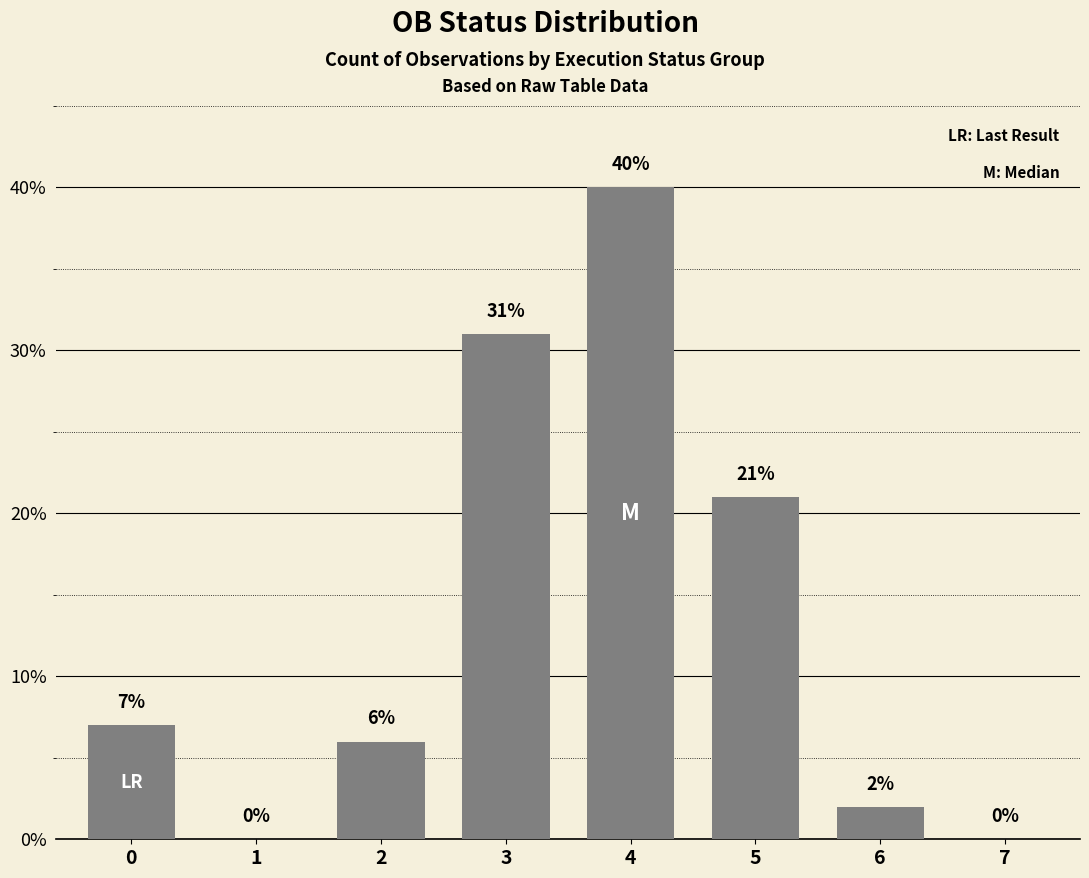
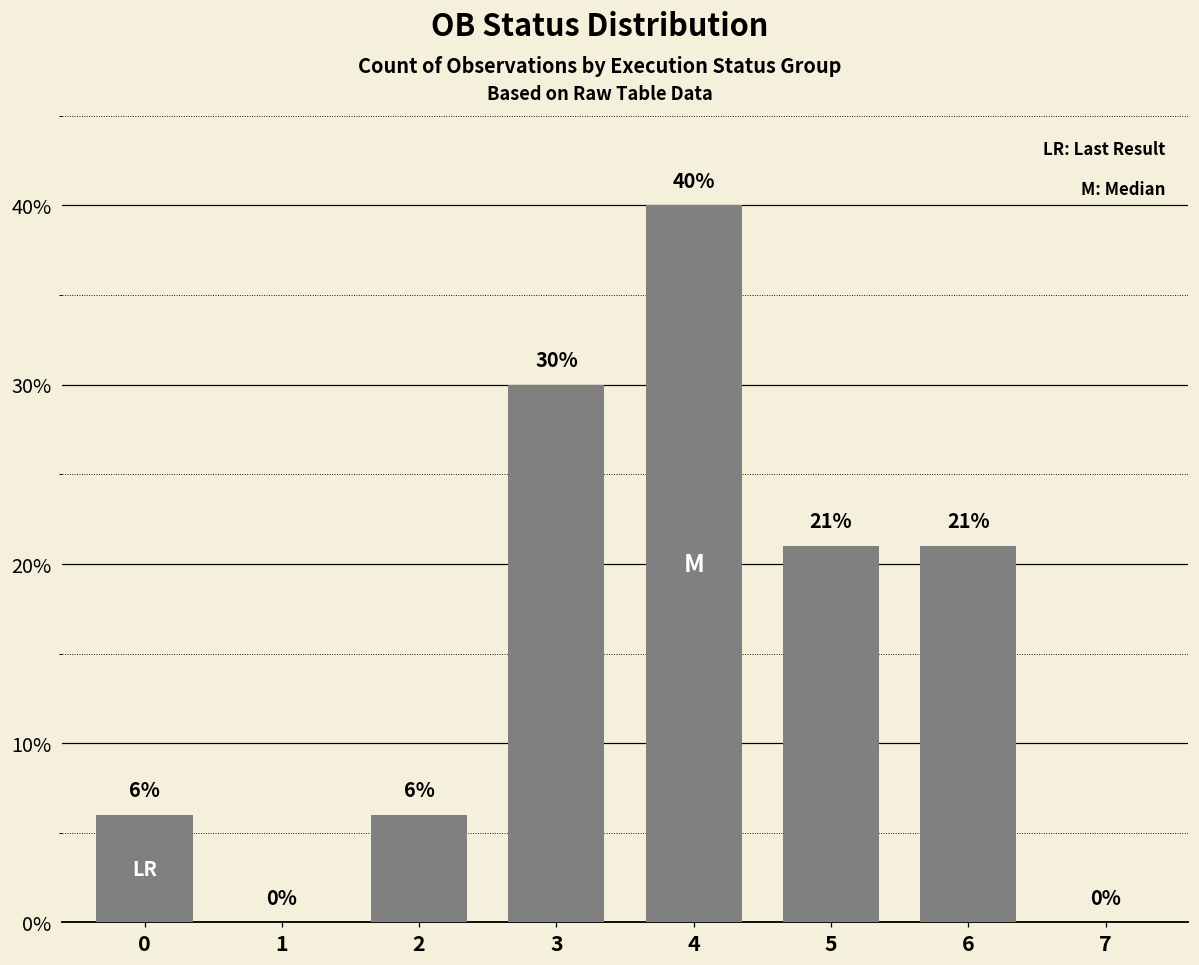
  {
-   "0": "7%",
+   "0": "6%",
    "1": "0%",
    "2": "6%",
-   "3": "31%",
+   "3": "30%",
    "4": "40%",
    "5": "21%",
-   "6": "2%",
+   "6": "21%",
    "7": "0%"
  }
